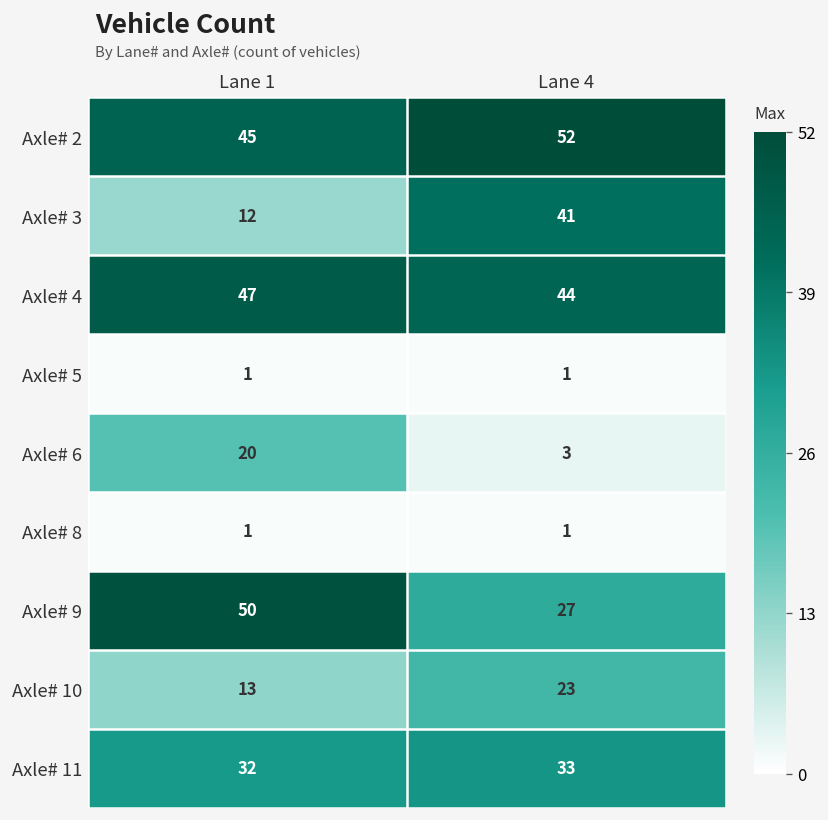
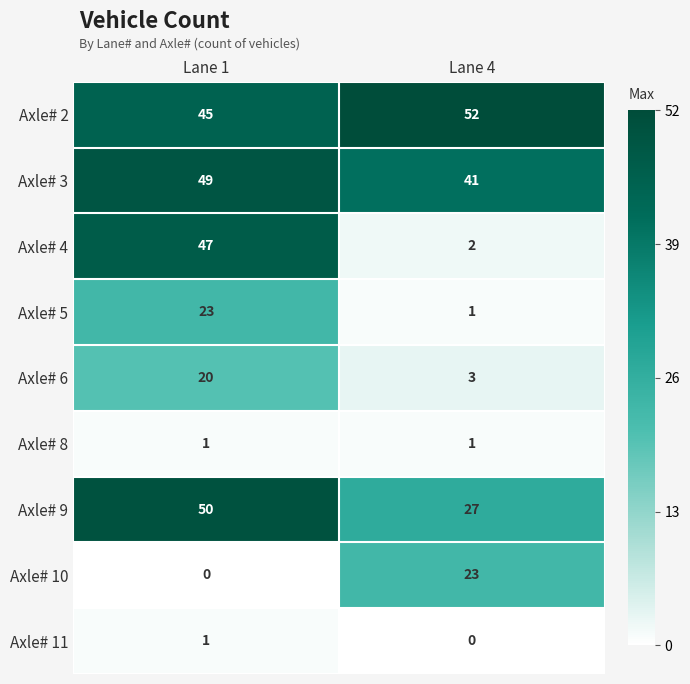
  {
    "Axle# 2": {
      "Lane 1": 45,
      "Lane 4": 52
    },
    "Axle# 3": {
-     "Lane 1": 12,
+     "Lane 1": 49,
      "Lane 4": 41
    },
    "Axle# 4": {
      "Lane 1": 47,
-     "Lane 4": 44
+     "Lane 4": 2
    },
    "Axle# 5": {
-     "Lane 1": 1,
+     "Lane 1": 23,
      "Lane 4": 1
    },
    "Axle# 6": {
      "Lane 1": 20,
      "Lane 4": 3
    },
    "Axle# 8": {
      "Lane 1": 1,
      "Lane 4": 1
    },
    "Axle# 9": {
      "Lane 1": 50,
      "Lane 4": 27
    },
    "Axle# 10": {
-     "Lane 1": 13,
+     "Lane 1": 0,
      "Lane 4": 23
    },
    "Axle# 11": {
-     "Lane 1": 32,
-     "Lane 4": 33
+     "Lane 1": 1,
+     "Lane 4": 0
    }
  }
